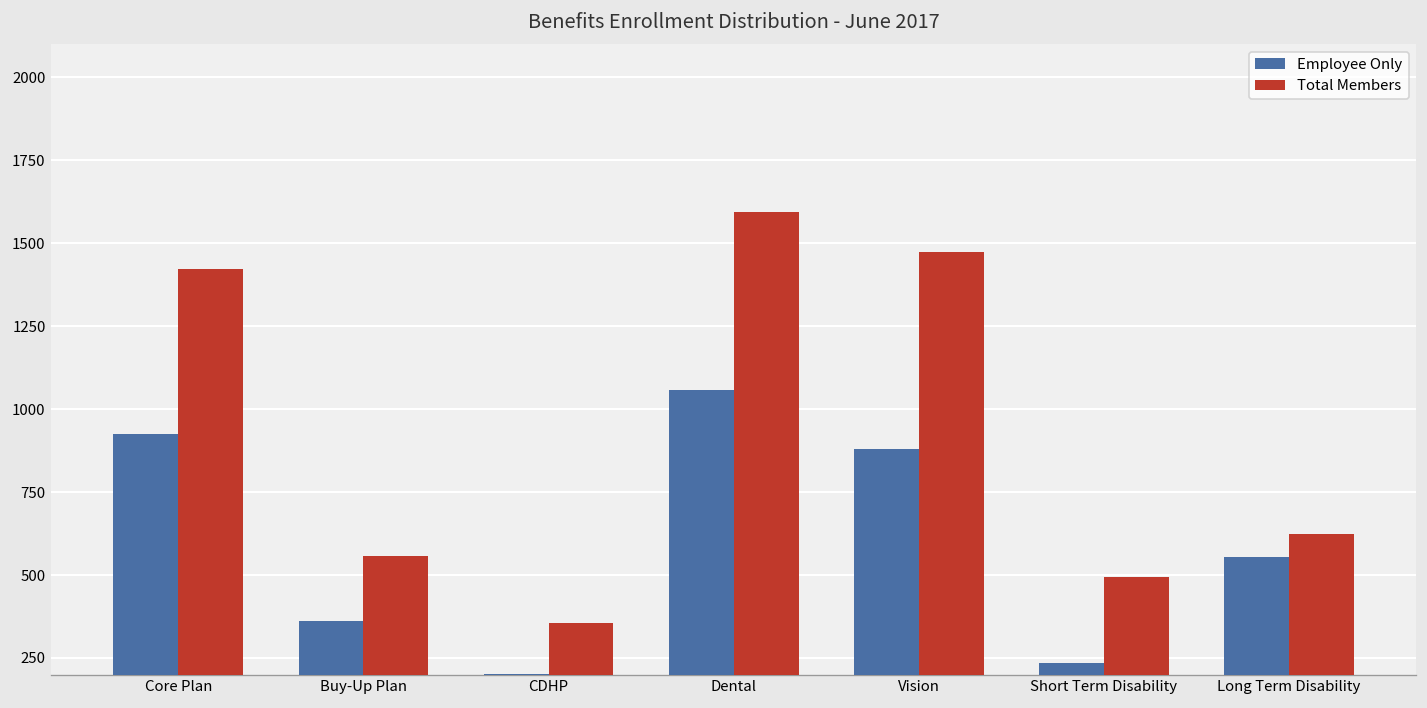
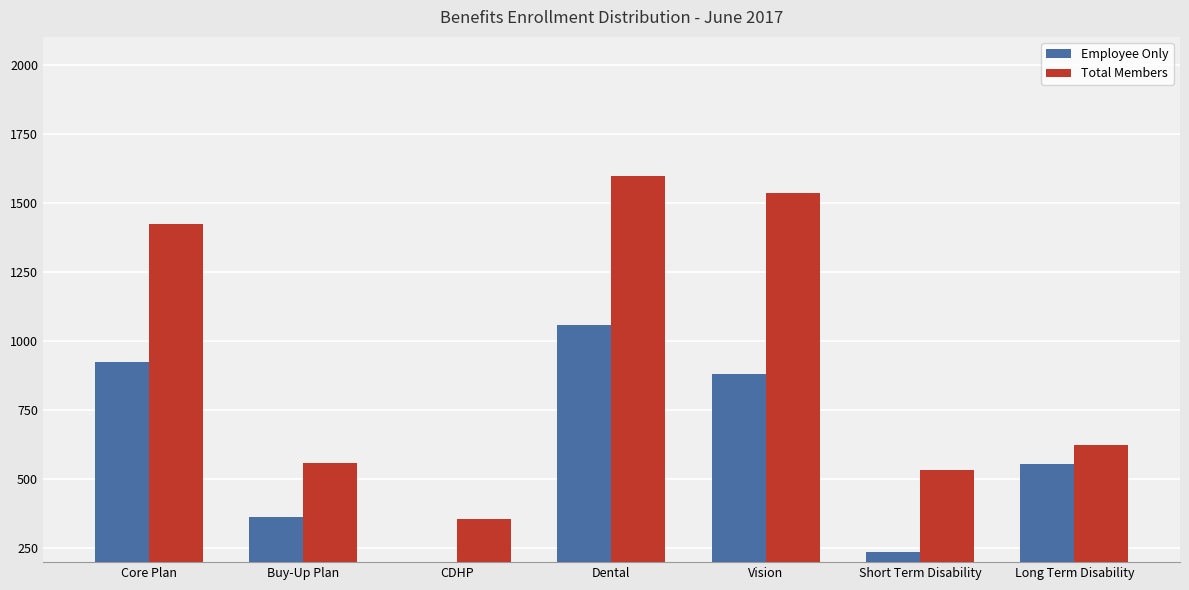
  {
    "Employee Only": {
      "Core Plan": 920,
      "Buy-Up Plan": 360,
      "CDHP": 200,
      "Dental": 1060,
      "Vision": 880,
      "Short Term Disability": 240,
      "Long Term Disability": 560
    },
    "Total Members": {
      "Core Plan": 1420,
      "Buy-Up Plan": 560,
      "CDHP": 360,
      "Dental": 1600,
-     "Vision": 1480,
-     "Short Term Disability": 490,
+     "Vision": 1540,
+     "Short Term Disability": 540,
      "Long Term Disability": 630
    }
  }
